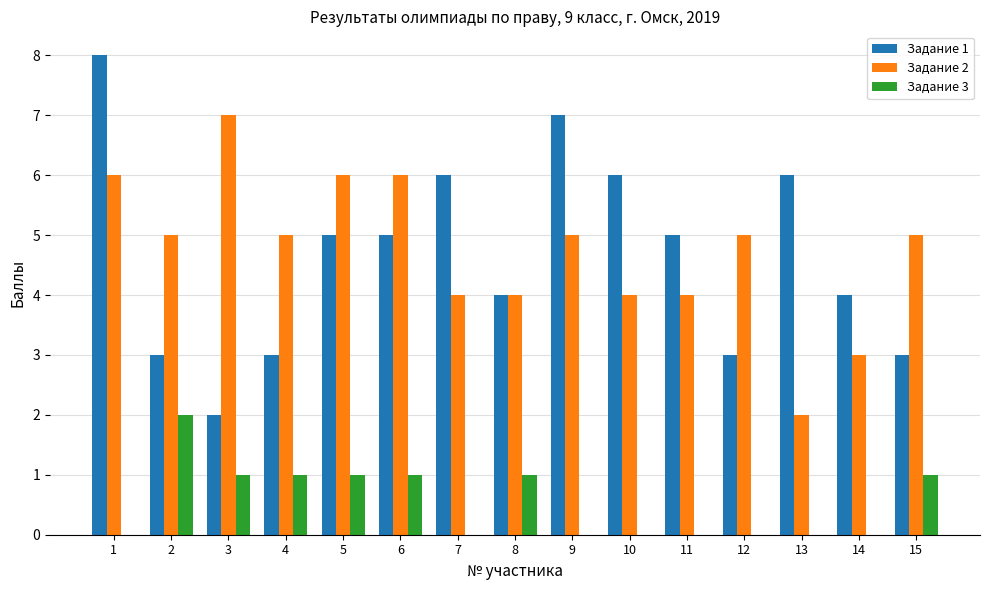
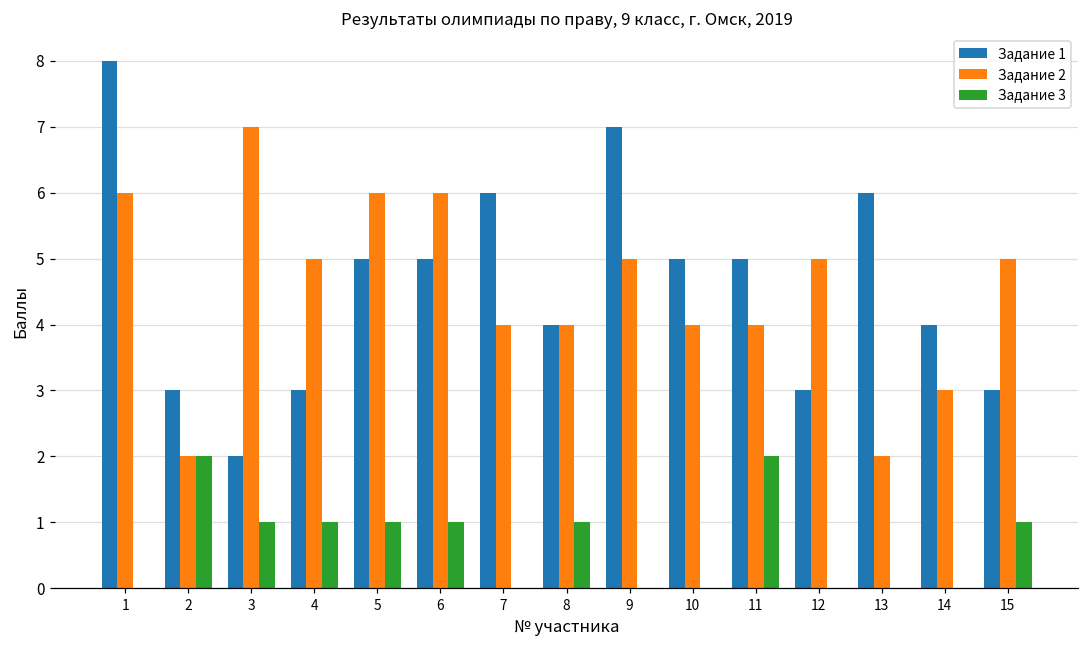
  {
    "Задание 1": {
      "1": 8,
      "2": 3,
      "3": 2,
      "4": 3,
      "5": 5,
      "6": 5,
      "7": 6,
      "8": 4,
      "9": 7,
-     "10": 6,
+     "10": 5,
      "11": 5,
      "12": 3,
      "13": 6,
      "14": 4,
      "15": 3
    },
    "Задание 2": {
      "1": 6,
-     "2": 5,
+     "2": 2,
      "3": 7,
      "4": 5,
      "5": 6,
      "6": 6,
      "7": 4,
      "8": 4,
      "9": 5,
      "10": 4,
      "11": 4,
      "12": 5,
      "13": 2,
      "14": 3,
      "15": 5
    },
    "Задание 3": {
      "1": 0,
      "2": 2,
      "3": 1,
      "4": 1,
      "5": 1,
      "6": 1,
      "7": 0,
      "8": 1,
      "9": 0,
      "10": 0,
-     "11": 0,
+     "11": 2,
      "12": 0,
      "13": 0,
      "14": 0,
      "15": 1
    }
  }
